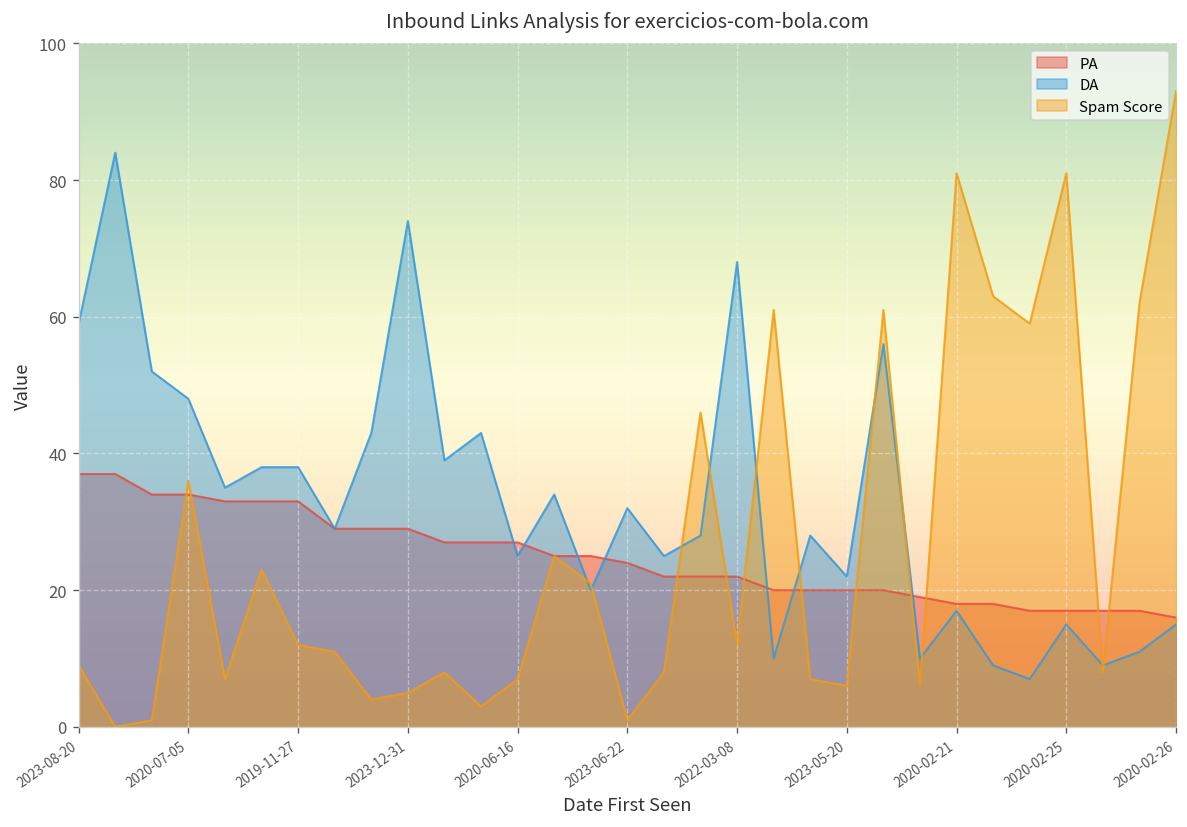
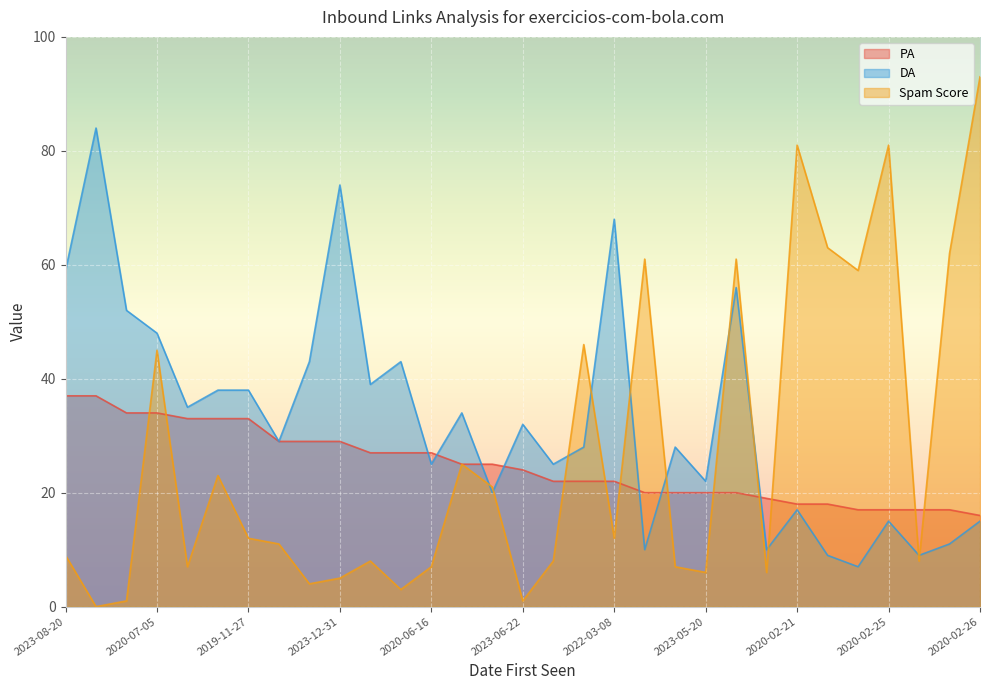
  {
    "PA": {
      "2023-08-20": 37,
      "2020-07-05": 34,
      "2019-11-27": 33,
      "2023-12-31": 29,
      "2020-06-16": 27,
      "2023-06-22": 24,
      "2022-03-08": 22,
      "2023-05-20": 20,
      "2020-02-21": 18,
      "2020-02-25": 17,
      "2020-02-26": 16
    },
    "DA": {
      "2023-08-20": 59,
      "2020-07-05": 48,
      "2019-11-27": 38,
      "2023-12-31": 74,
      "2020-06-16": 25,
      "2023-06-22": 32,
      "2022-03-08": 68,
      "2023-05-20": 22,
      "2020-02-21": 17,
      "2020-02-25": 15,
      "2020-02-26": 15
    },
    "Spam Score": {
      "2023-08-20": 9,
-     "2020-07-05": 36,
+     "2020-07-05": 45,
      "2019-11-27": 12,
      "2023-12-31": 5,
      "2020-06-16": 7,
      "2023-06-22": 1,
      "2022-03-08": 12,
      "2023-05-20": 6,
      "2020-02-21": 81,
      "2020-02-25": 81,
      "2020-02-26": 93
    }
  }
